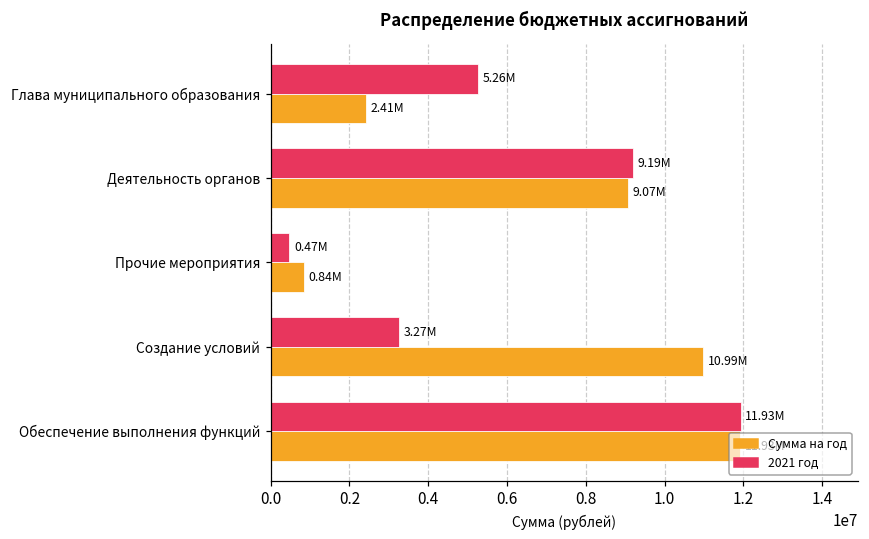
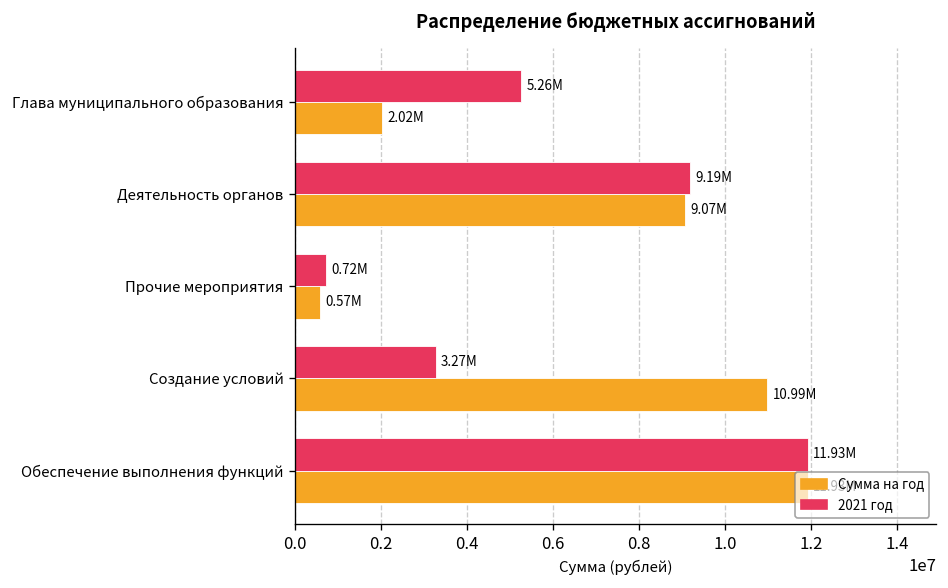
  {
    "Сумма на год": {
-     "Глава муниципального образования": "2.41M",
+     "Глава муниципального образования": "2.02M",
      "Деятельность органов": "9.07M",
-     "Прочие мероприятия": "0.84M",
+     "Прочие мероприятия": "0.57M",
      "Создание условий": "10.99M"
    },
    "2021 год": {
      "Глава муниципального образования": "5.26M",
      "Деятельность органов": "9.19M",
-     "Прочие мероприятия": "0.47M",
+     "Прочие мероприятия": "0.72M",
      "Создание условий": "3.27M",
      "Обеспечение выполнения функций": "11.93M"
    }
  }
